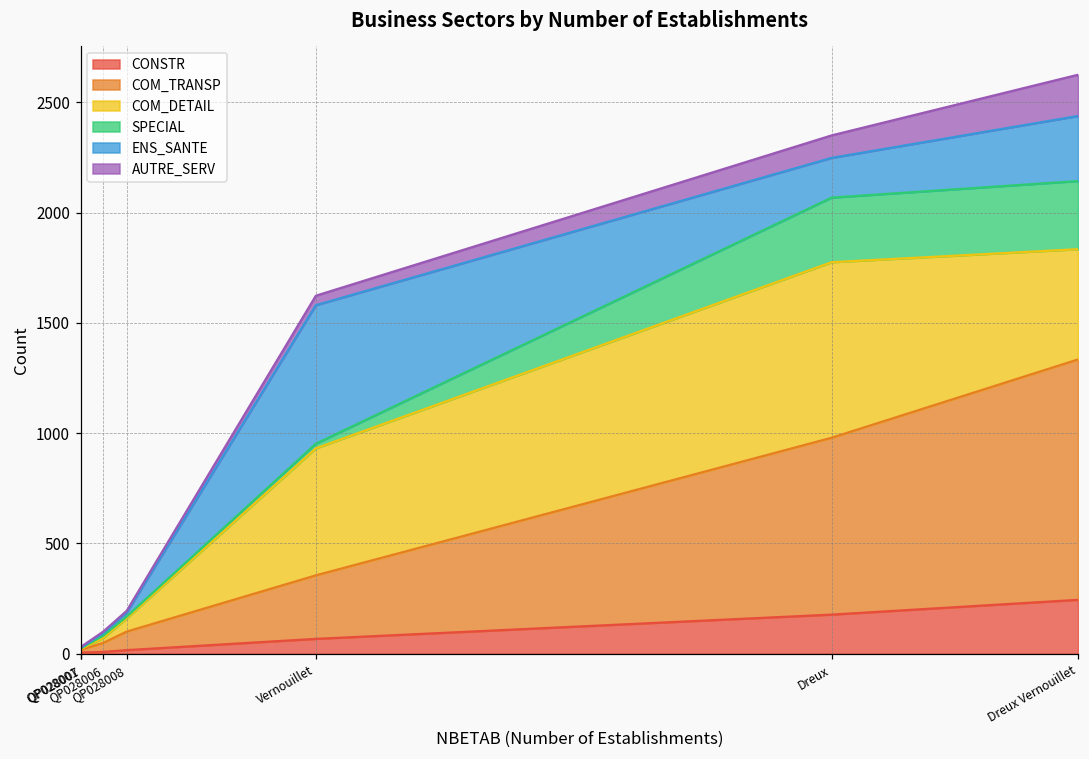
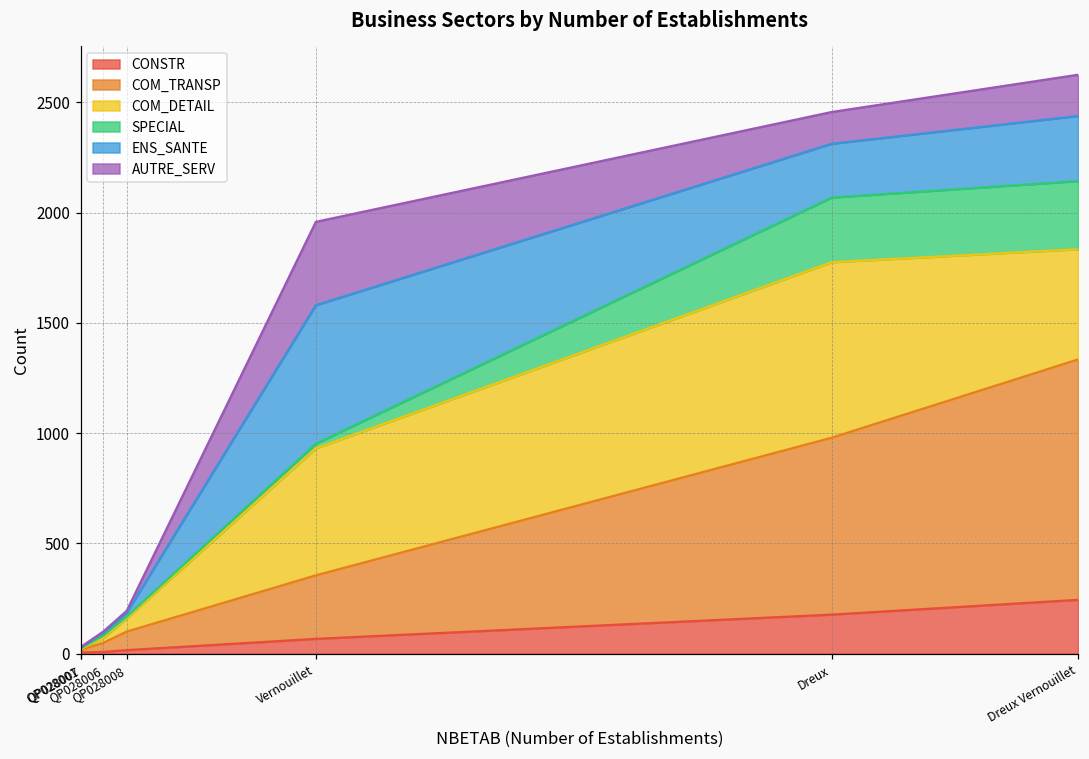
  {
    "COM_DETAIL": {
      "Vernouillet": 580,
      "Dreux": 800,
      "Dreux Vernouillet": 500
    },
    "SPECIAL": {
      "Vernouillet": 20,
      "Dreux": 290,
      "Dreux Vernouillet": 310
    },
    "ENS_SANTE": {
      "Vernouillet": 630,
-     "Dreux": 180,
+     "Dreux": 240,
      "Dreux Vernouillet": 300
    },
    "AUTRE_SERV": {
-     "Vernouillet": 40,
-     "Dreux": 100,
+     "Vernouillet": 380,
+     "Dreux": 140,
      "Dreux Vernouillet": 190
    }
  }
